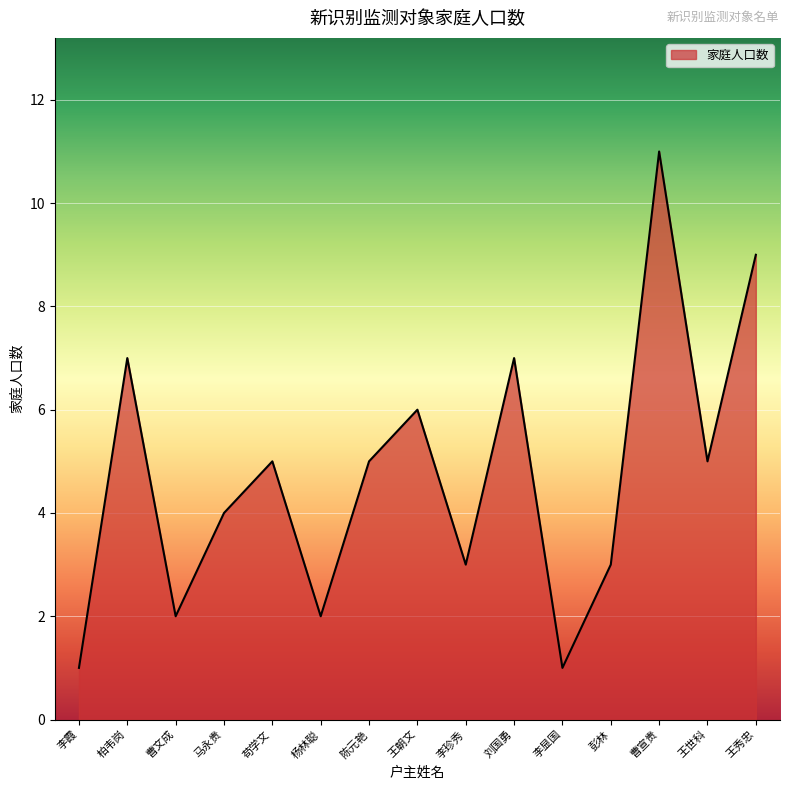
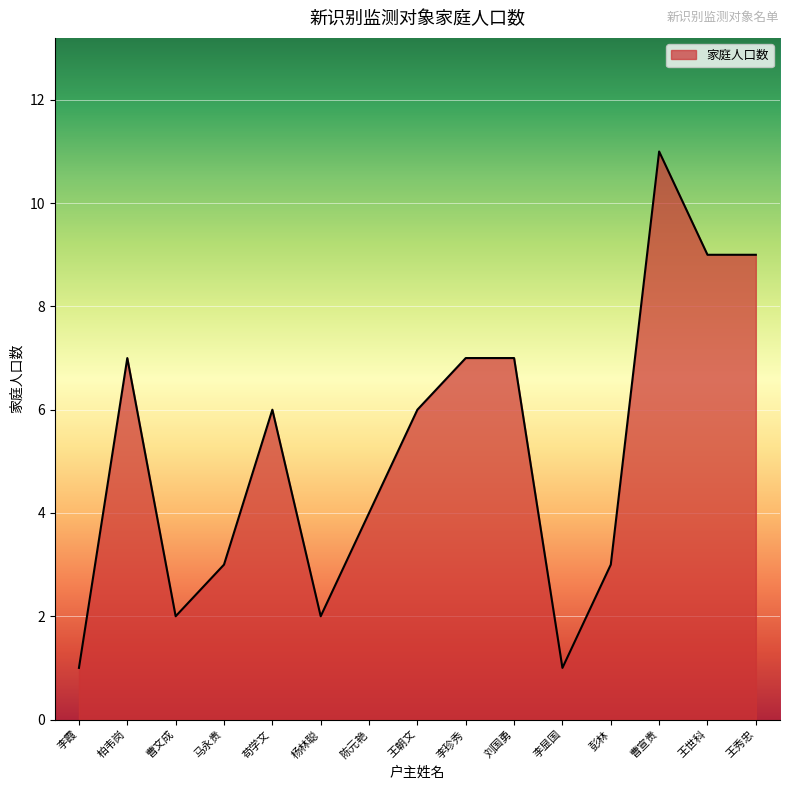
  {
    "李霞": 1,
    "柏韦岗": 7,
    "曹文成": 2,
-   "马永贵": 4,
-   "苟学文": 5,
+   "马永贵": 3,
+   "苟学文": 6,
    "杨林聪": 2,
-   "陈元艳": 5,
+   "陈元艳": 4,
    "王朝文": 6,
-   "李珍秀": 3,
+   "李珍秀": 7,
    "刘国勇": 7,
    "李显国": 1,
    "彭林": 3,
    "曹宣贵": 11,
-   "王世科": 5,
+   "王世科": 9,
    "王秀忠": 9
  }
